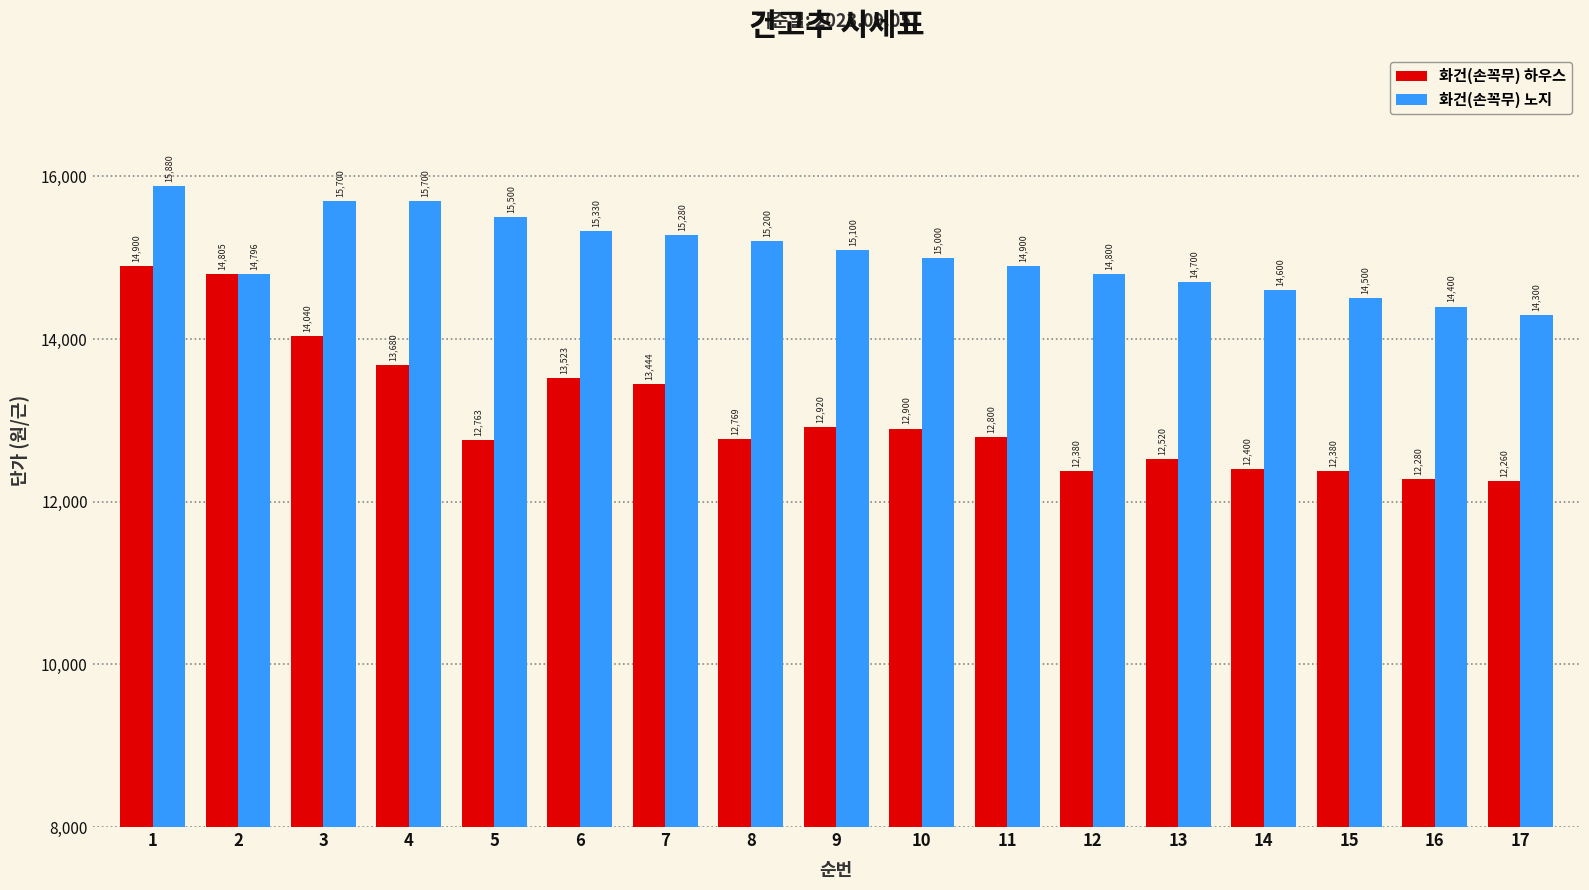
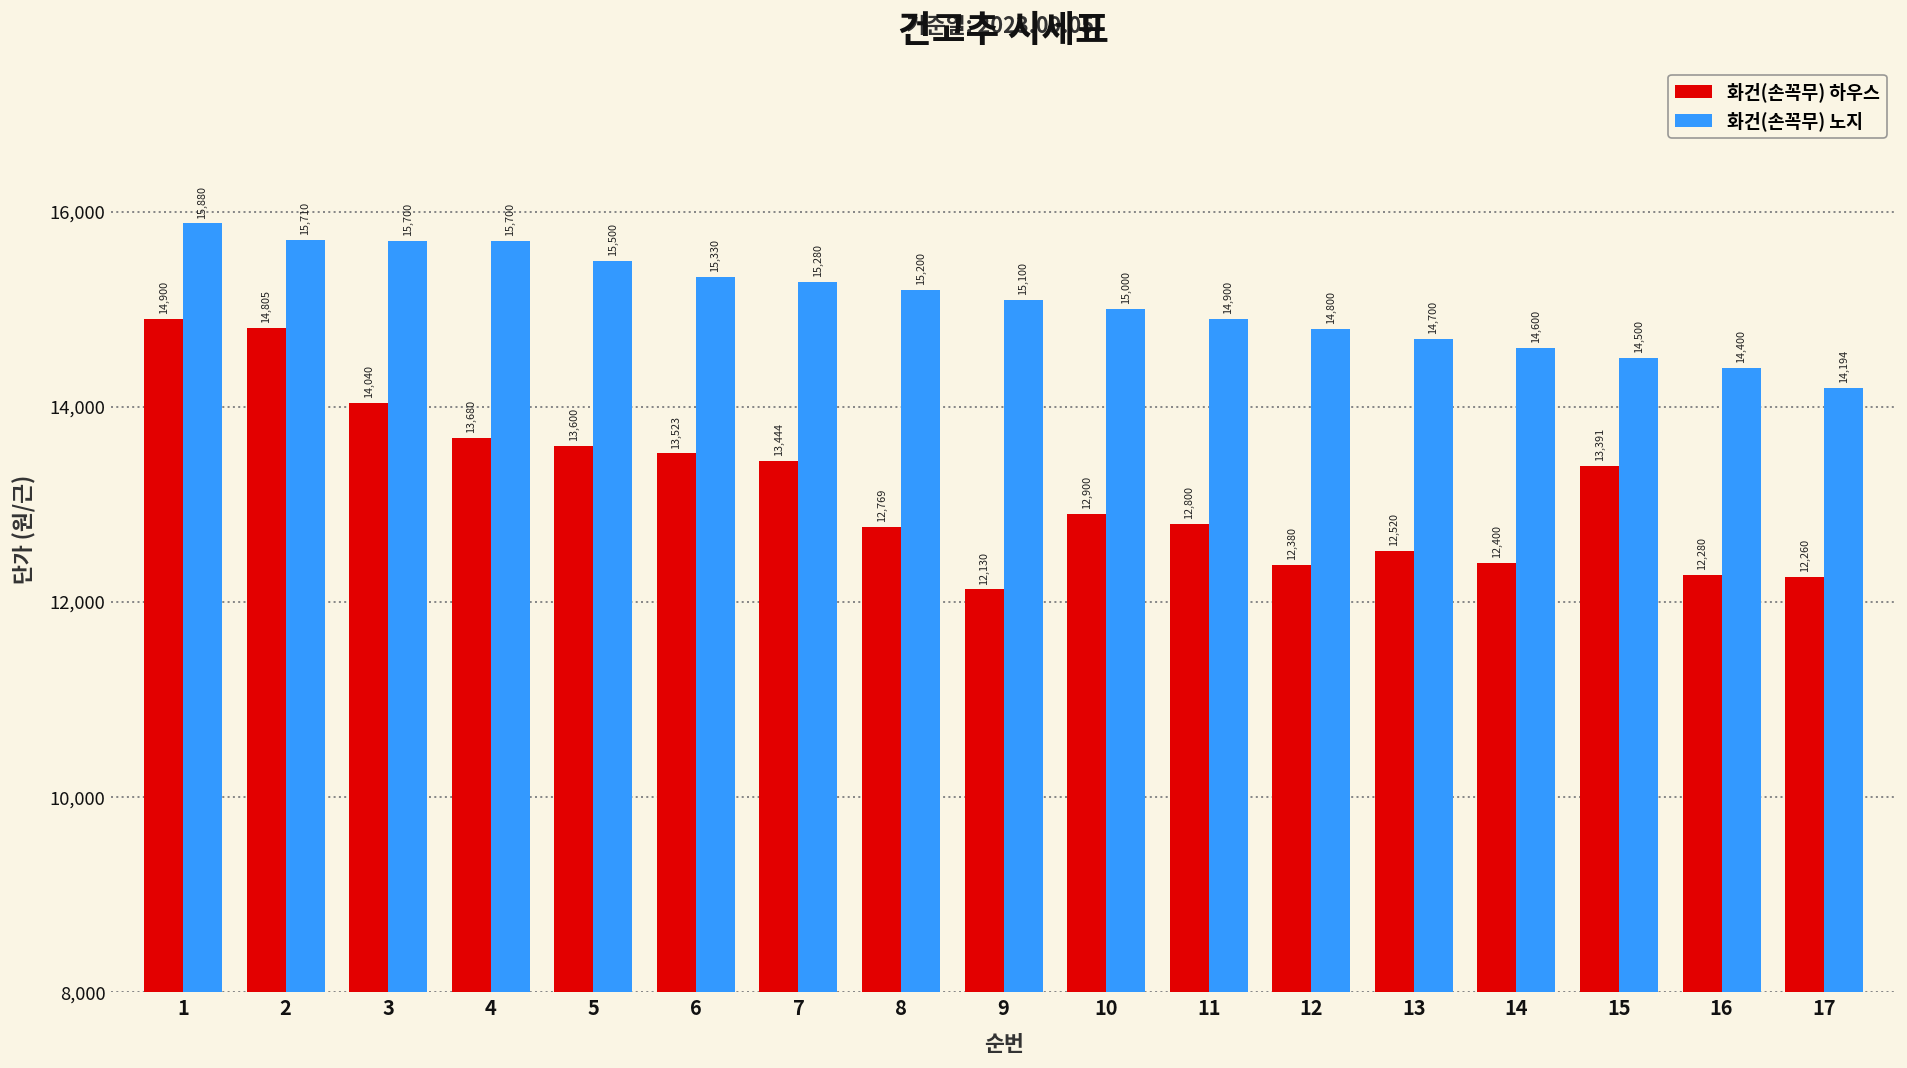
  {
    "화건(손꼭무) 하우스": {
      "1": "14,900",
      "2": "14,805",
      "3": "14,040",
      "4": "13,680",
-     "5": "12,763",
+     "5": "13,600",
      "6": "13,523",
      "7": "13,444",
      "8": "12,769",
-     "9": "12,920",
+     "9": "12,130",
      "10": "12,900",
      "11": "12,800",
      "12": "12,380",
      "13": "12,520",
      "14": "12,400",
-     "15": "12,380",
+     "15": "13,391",
      "16": "12,280",
      "17": "12,260"
    },
    "화건(손꼭무) 노지": {
      "1": "15,880",
-     "2": "14,796",
+     "2": "15,710",
      "3": "15,700",
      "4": "15,700",
      "5": "15,500",
      "6": "15,330",
      "7": "15,280",
      "8": "15,200",
      "9": "15,100",
      "10": "15,000",
      "11": "14,900",
      "12": "14,800",
      "13": "14,700",
      "14": "14,600",
      "15": "14,500",
      "16": "14,400",
-     "17": "14,300"
+     "17": "14,194"
    }
  }
